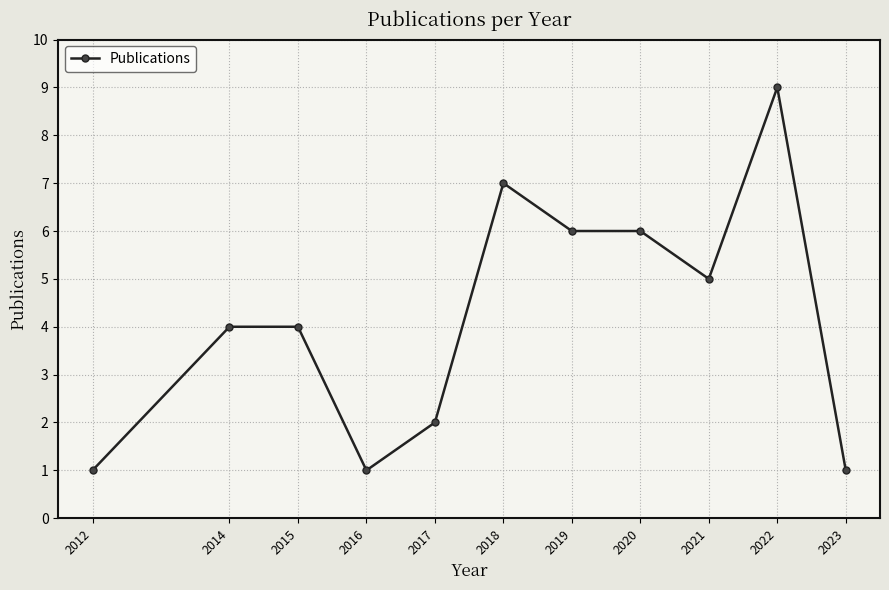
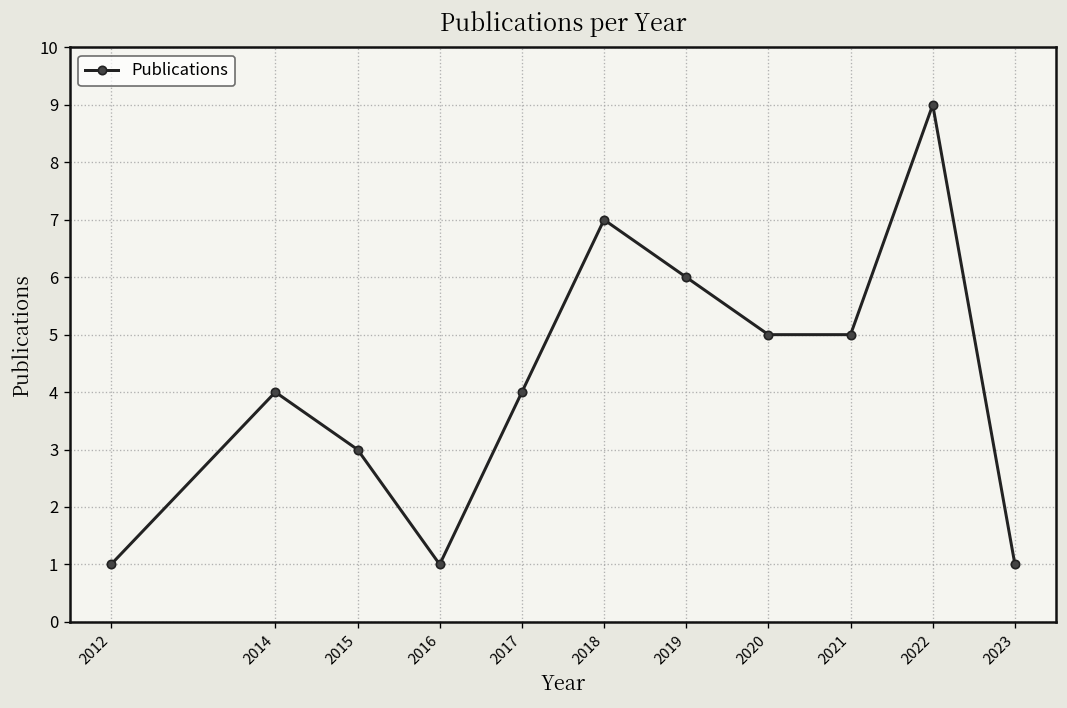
  {
    "2012": 1,
    "2014": 4,
-   "2015": 4,
+   "2015": 3,
    "2016": 1,
-   "2017": 2,
+   "2017": 4,
    "2018": 7,
    "2019": 6,
-   "2020": 6,
+   "2020": 5,
    "2021": 5,
    "2022": 9,
    "2023": 1
  }
